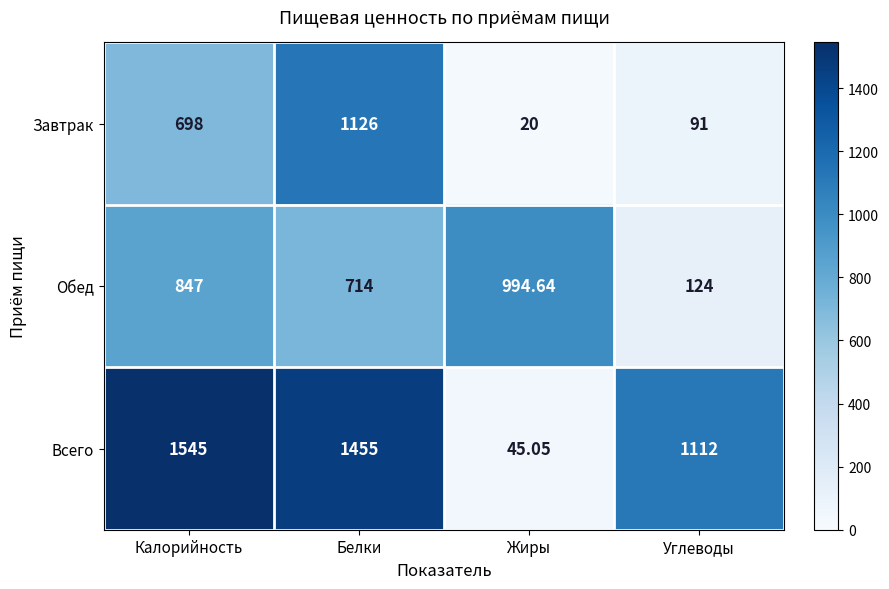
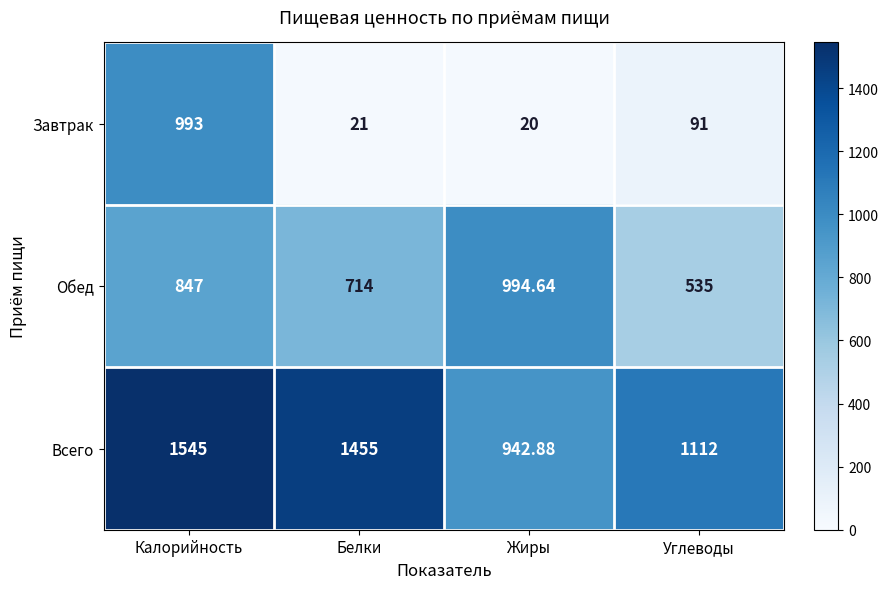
  {
    "Завтрак": {
-     "Калорийность": 698,
-     "Белки": 1126,
+     "Калорийность": 993,
+     "Белки": 21,
      "Жиры": 20,
      "Углеводы": 91
    },
    "Обед": {
      "Калорийность": 847,
      "Белки": 714,
      "Жиры": 994.64,
-     "Углеводы": 124
+     "Углеводы": 535
    },
    "Всего": {
      "Калорийность": 1545,
      "Белки": 1455,
-     "Жиры": 45.05,
+     "Жиры": 942.88,
      "Углеводы": 1112
    }
  }
